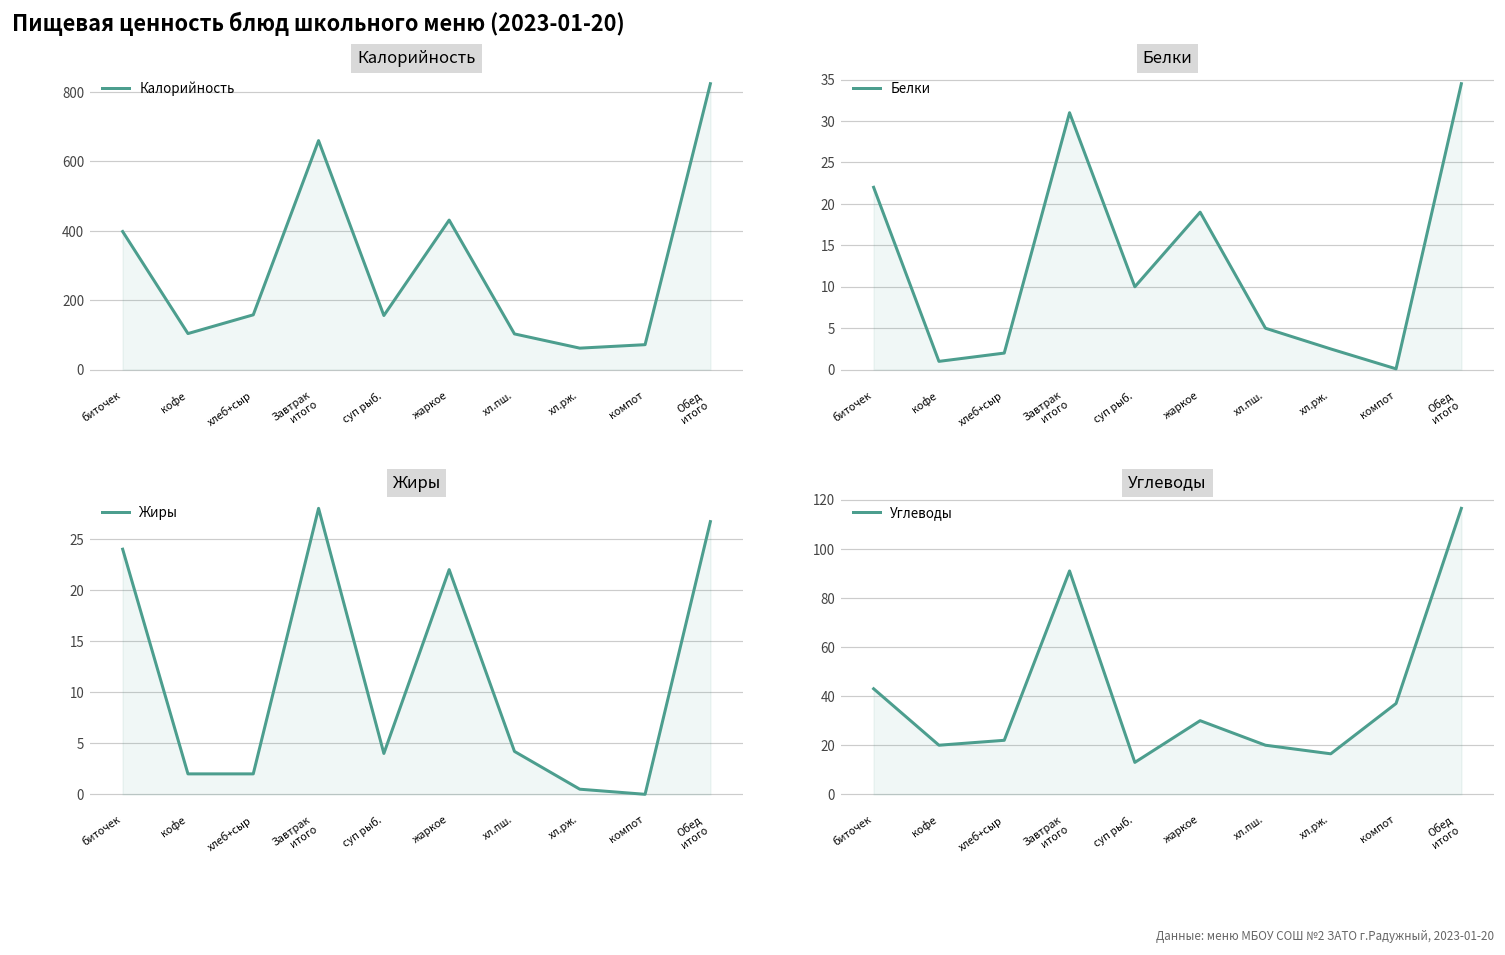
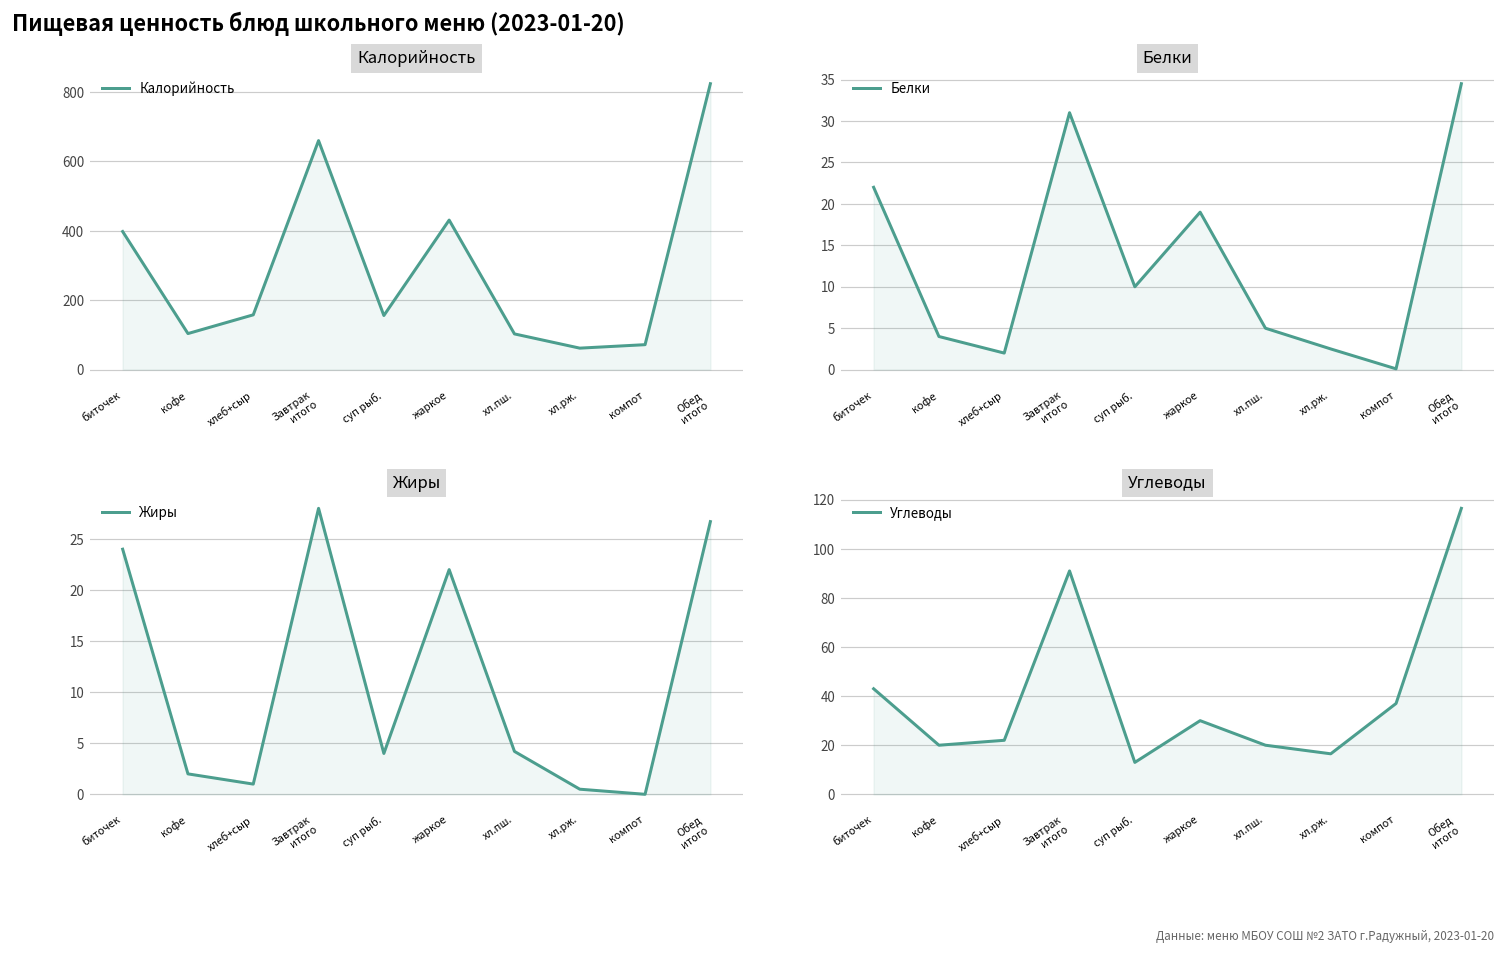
  {
    "Калорийность": {
      "биточек": 400,
      "кофе": 100,
      "хлеб+сыр": 160,
      "Завтрак итого": 660,
      "суп рыб.": 160,
      "жаркое": 430,
      "хл.пш.": 100,
      "хл.рж.": 60,
      "компот": 70,
      "Обед итого": 820
    },
    "Белки": {
      "биточек": 22,
-     "кофе": 1,
+     "кофе": 4,
      "хлеб+сыр": 2,
      "Завтрак итого": 31,
      "суп рыб.": 10,
      "жаркое": 19,
      "хл.пш.": 5,
      "хл.рж.": 3,
      "компот": 0,
      "Обед итого": 35
    },
    "Жиры": {
      "биточек": 24,
      "кофе": 2,
-     "хлеб+сыр": 2,
+     "хлеб+сыр": 1,
      "Завтрак итого": 28,
      "суп рыб.": 4,
      "жаркое": 22,
      "хл.пш.": 4,
      "хл.рж.": 1,
      "компот": 0,
      "Обед итого": 27
    },
    "Углеводы": {
      "биточек": 43,
      "кофе": 20,
      "хлеб+сыр": 22,
      "Завтрак итого": 91,
      "суп рыб.": 13,
      "жаркое": 30,
      "хл.пш.": 20,
      "хл.рж.": 17,
      "компот": 37,
      "Обед итого": 117
    }
  }
